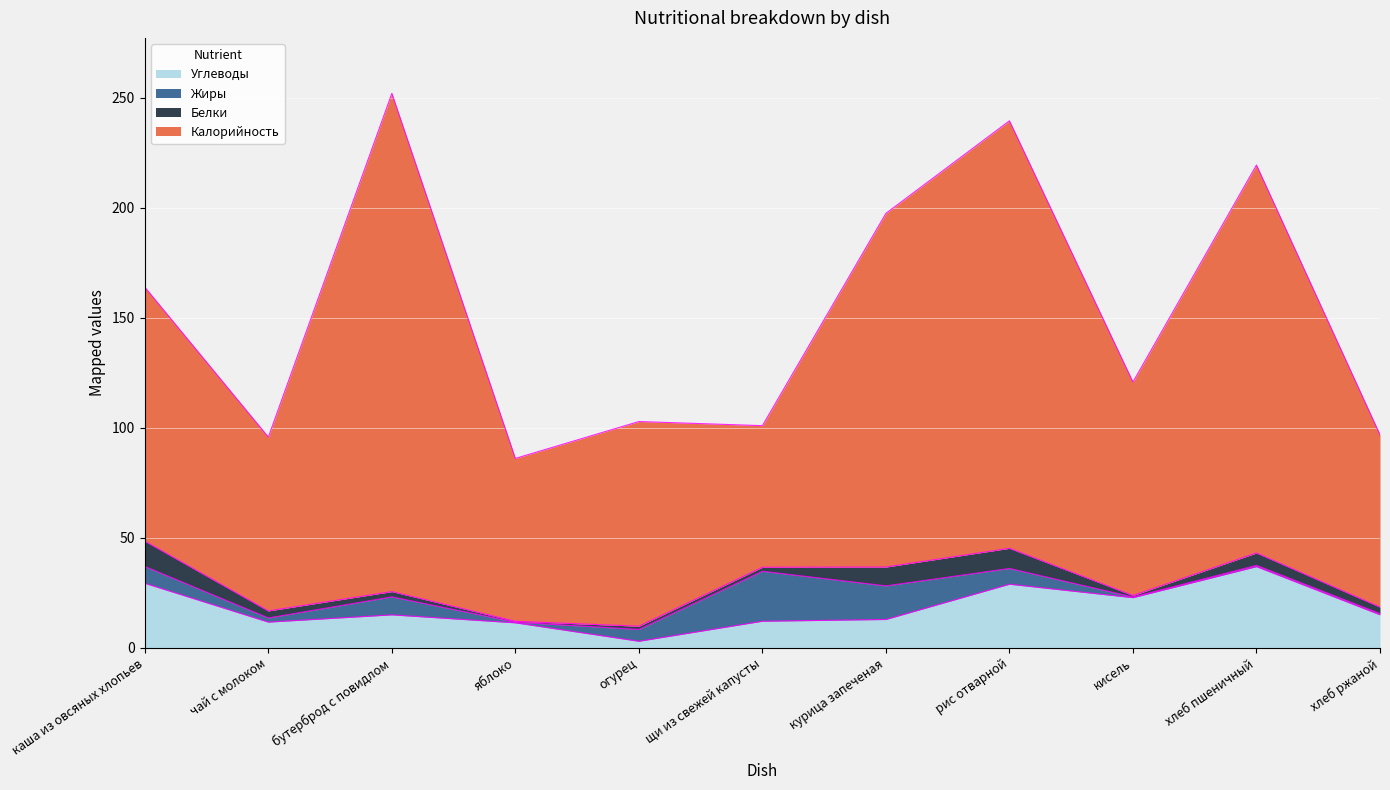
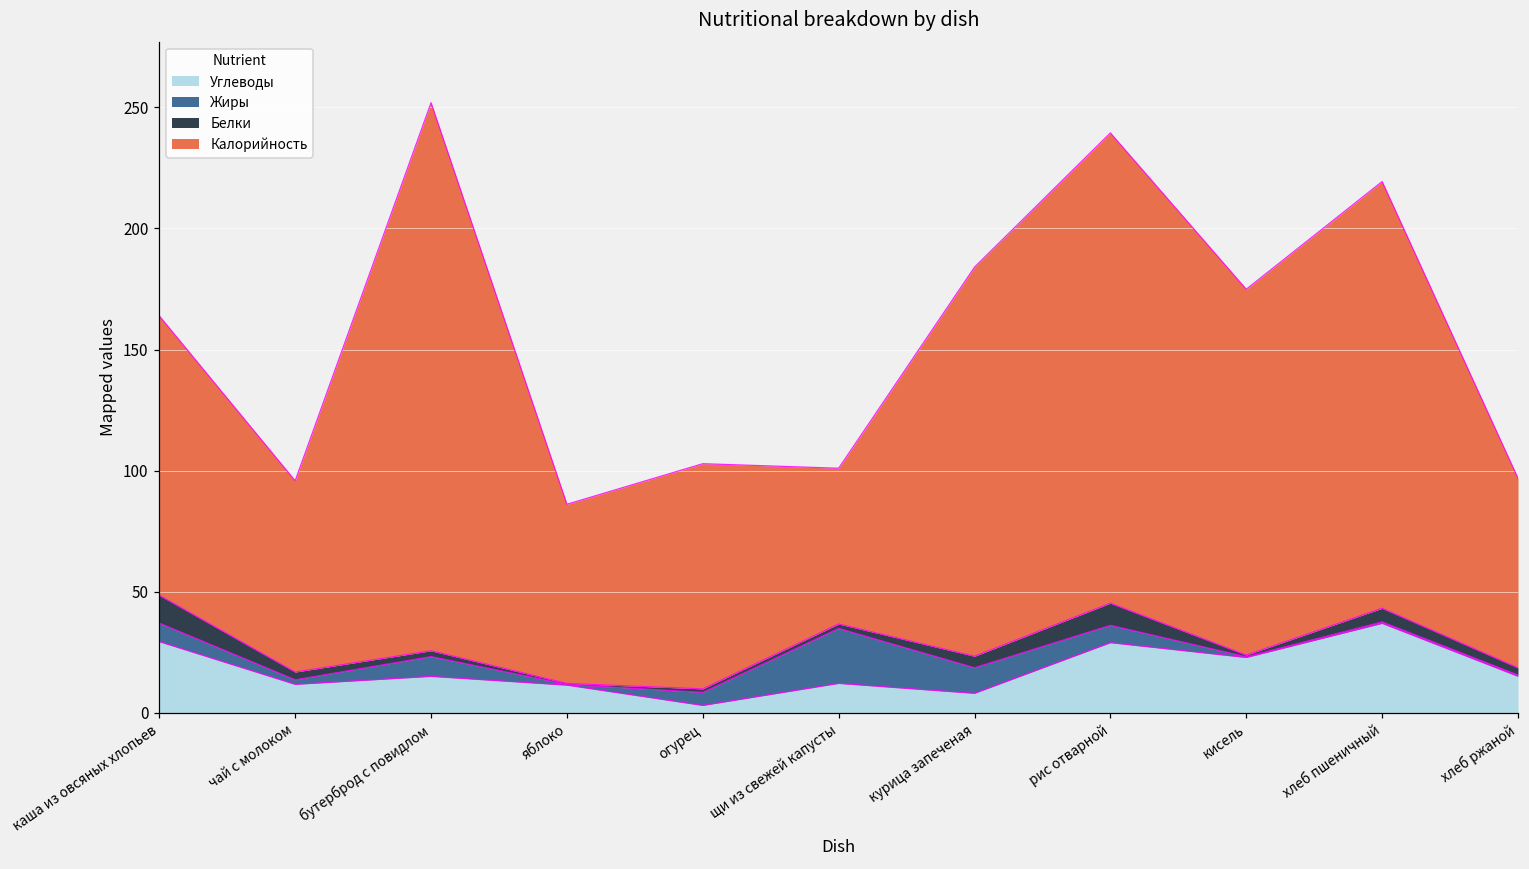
  {
    "Углеводы": {
      "каша из овсяных хлопьев": 29,
      "чай с молоком": 12,
      "бутерброд с повидлом": 15,
      "огурец": 3,
      "щи из свежей капусты": 12,
-     "курица запеченая": 13,
+     "курица запеченая": 8,
      "рис отварной": 29
    },
    "Жиры": {
      "каша из овсяных хлопьев": 8,
      "чай с молоком": 2,
      "бутерброд с повидлом": 8,
      "огурец": 5,
      "щи из свежей капусты": 23,
-     "курица запеченая": 15,
+     "курица запеченая": 11,
      "рис отварной": 7
    },
    "Белки": {
      "каша из овсяных хлопьев": 12,
      "чай с молоком": 3,
      "бутерброд с повидлом": 2,
      "огурец": 1,
      "щи из свежей капусты": 2,
-     "курица запеченая": 9,
+     "курица запеченая": 5,
      "рис отварной": 9,
      "хлеб пшеничный": 6,
      "хлеб ржаной": 3
    },
    "Калорийность": {
      "каша из овсяных хлопьев": 115,
      "чай с молоком": 79,
      "бутерброд с повидлом": 226,
      "яблоко": 74,
      "огурец": 93,
      "щи из свежей капусты": 64,
      "курица запеченая": 161,
      "рис отварной": 194,
-     "кисель": 97,
+     "кисель": 151,
      "хлеб пшеничный": 176,
      "хлеб ржаной": 78
    }
  }
